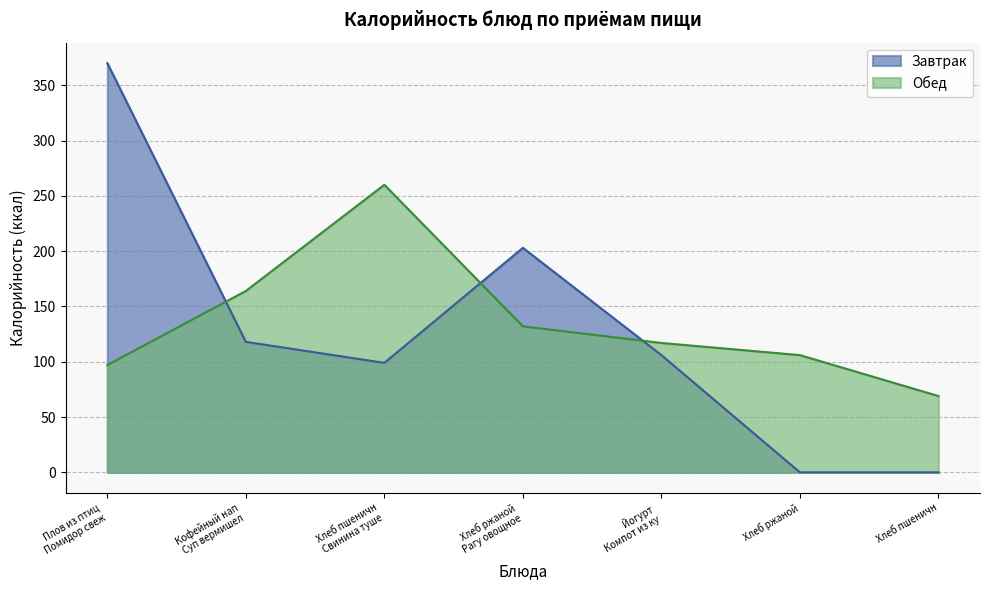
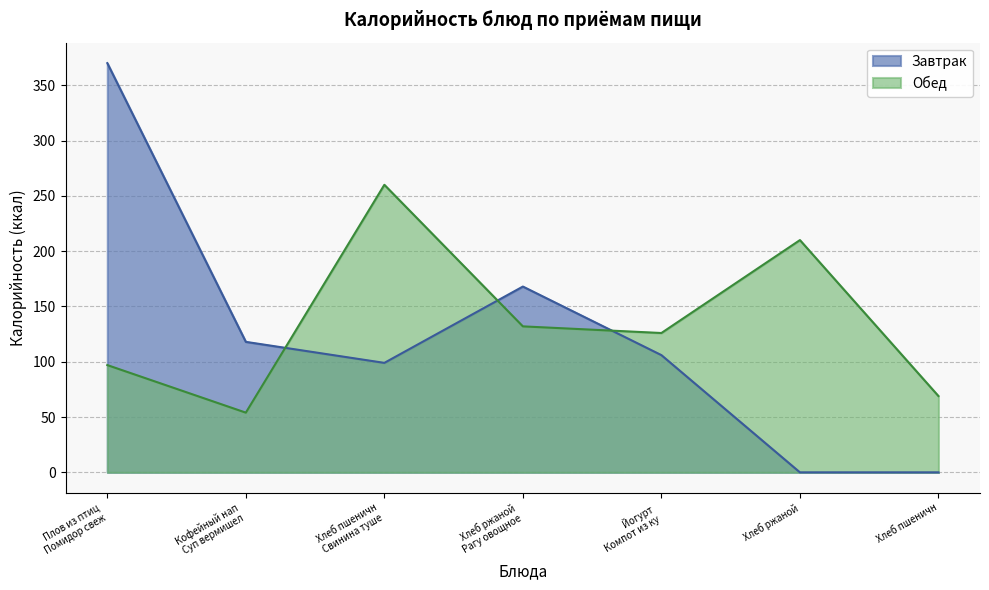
  {
    "Завтрак": {
      "Плов из птиц Помидор свеж": 370,
      "Кофейный нап Суп вермишел": 118,
      "Хлеб пшеничн Свинина туше": 99,
-     "Хлеб ржаной Рагу овощное": 203,
+     "Хлеб ржаной Рагу овощное": 168,
      "Йогурт Компот из ку": 106,
      "Хлеб ржаной": 0,
      "Хлеб пшеничн": 0
    },
    "Обед": {
      "Плов из птиц Помидор свеж": 97,
-     "Кофейный нап Суп вермишел": 164,
+     "Кофейный нап Суп вермишел": 54,
      "Хлеб пшеничн Свинина туше": 260,
      "Хлеб ржаной Рагу овощное": 132,
-     "Йогурт Компот из ку": 117,
-     "Хлеб ржаной": 106,
+     "Йогурт Компот из ку": 126,
+     "Хлеб ржаной": 210,
      "Хлеб пшеничн": 69
    }
  }
